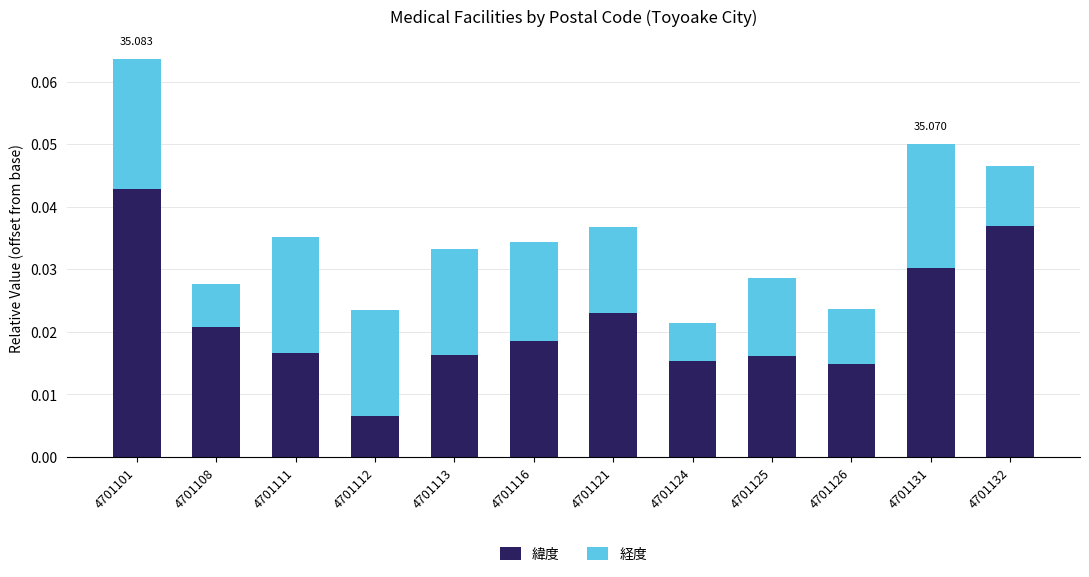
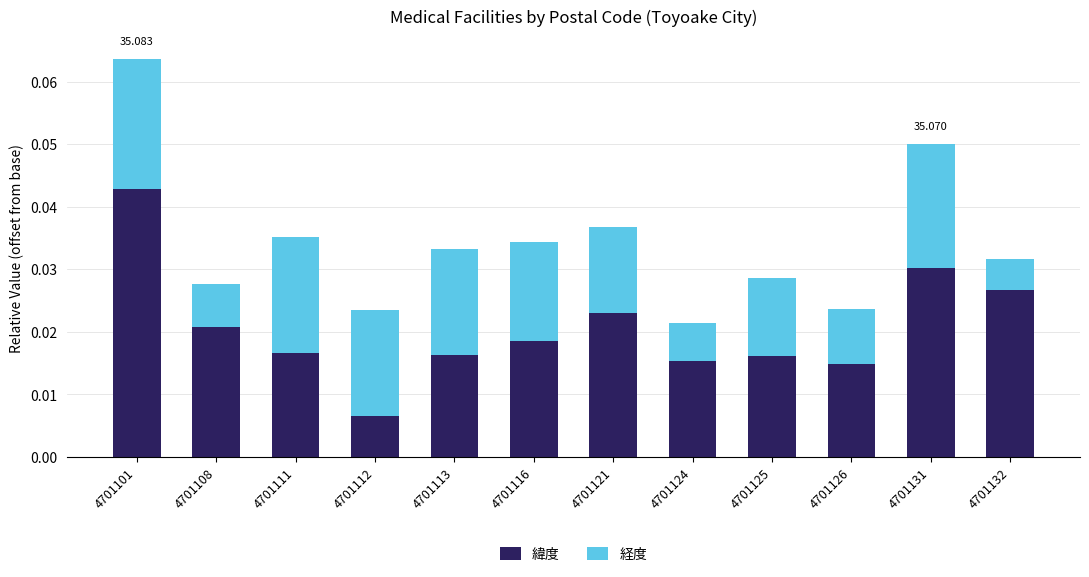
  {
    "緯度": {
      "4701101": 0.043,
      "4701108": 0.021,
      "4701111": 0.017,
      "4701112": 0.007,
      "4701113": 0.016,
      "4701116": 0.019,
      "4701121": 0.023,
      "4701124": 0.015,
      "4701125": 0.016,
      "4701126": 0.015,
      "4701131": 0.030,
-     "4701132": 0.037
+     "4701132": 0.027
    },
    "経度": {
      "4701108": 0.007,
      "4701111": 0.018,
      "4701112": 0.017,
      "4701113": 0.017,
      "4701116": 0.016,
      "4701121": 0.014,
      "4701124": 0.006,
      "4701125": 0.012,
      "4701126": 0.009,
-     "4701132": 0.010
+     "4701132": 0.005
    }
  }
